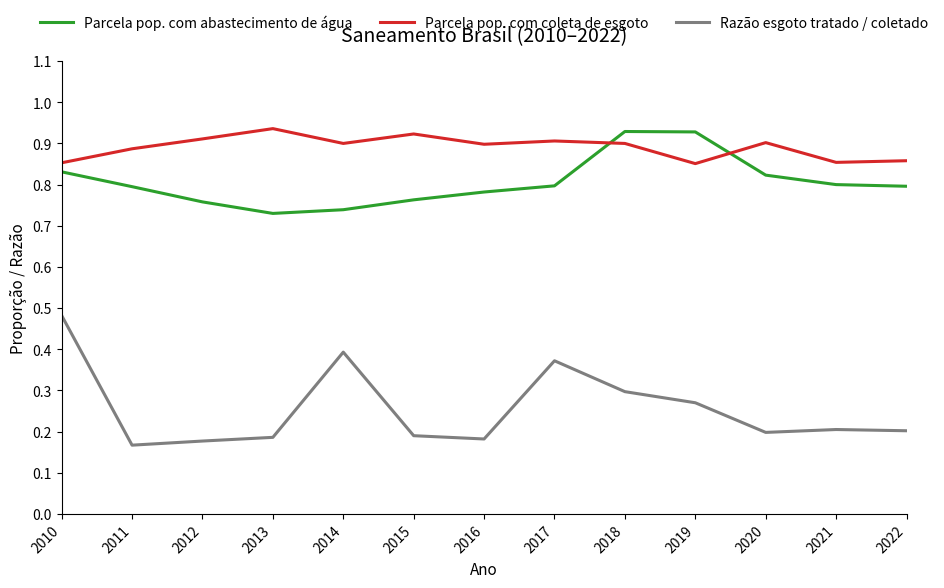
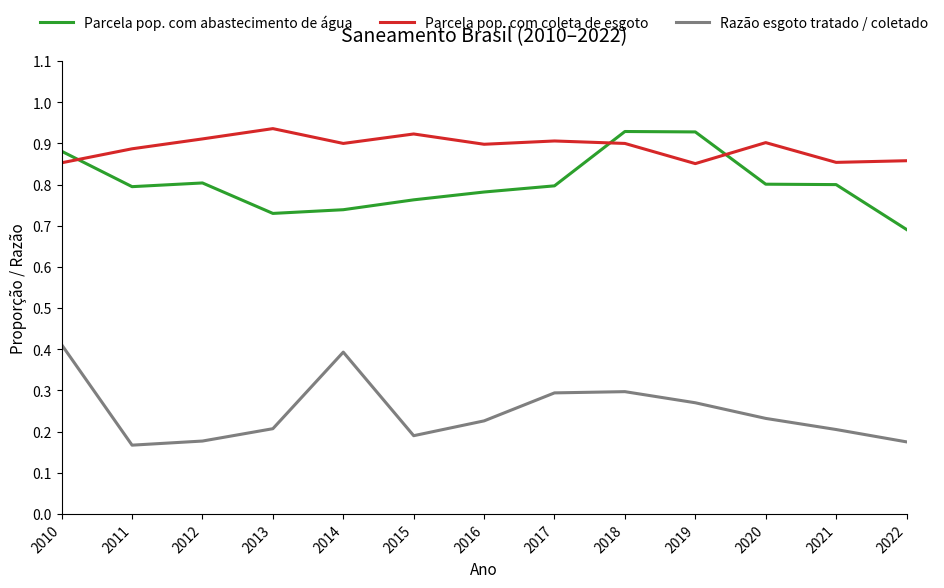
  {
    "Parcela pop. com abastecimento de água": {
-     "2010": 0.83,
+     "2010": 0.88,
      "2011": 0.80,
-     "2012": 0.76,
+     "2012": 0.80,
      "2013": 0.73,
      "2014": 0.74,
      "2015": 0.76,
      "2016": 0.78,
      "2017": 0.80,
      "2018": 0.93,
      "2019": 0.93,
-     "2020": 0.82,
+     "2020": 0.80,
      "2021": 0.80,
-     "2022": 0.80
+     "2022": 0.69
    },
    "Parcela pop. com coleta de esgoto": {
      "2010": 0.85,
      "2011": 0.89,
      "2012": 0.91,
      "2013": 0.94,
      "2014": 0.90,
      "2015": 0.92,
      "2016": 0.90,
      "2017": 0.91,
      "2018": 0.90,
      "2019": 0.85,
      "2020": 0.90,
      "2021": 0.85,
      "2022": 0.86
    },
    "Razão esgoto tratado / coletado": {
-     "2010": 0.48,
+     "2010": 0.41,
      "2011": 0.17,
      "2012": 0.18,
-     "2013": 0.19,
+     "2013": 0.21,
      "2014": 0.39,
      "2015": 0.19,
-     "2016": 0.18,
-     "2017": 0.37,
+     "2016": 0.23,
+     "2017": 0.29,
      "2018": 0.30,
      "2019": 0.27,
-     "2020": 0.20,
+     "2020": 0.23,
      "2021": 0.21,
-     "2022": 0.20
+     "2022": 0.18
    }
  }
